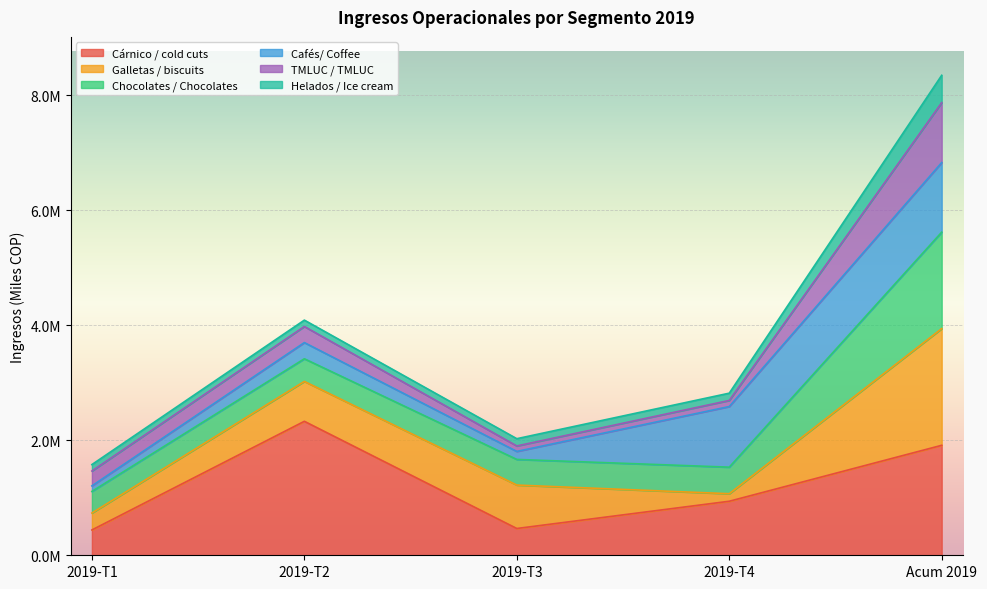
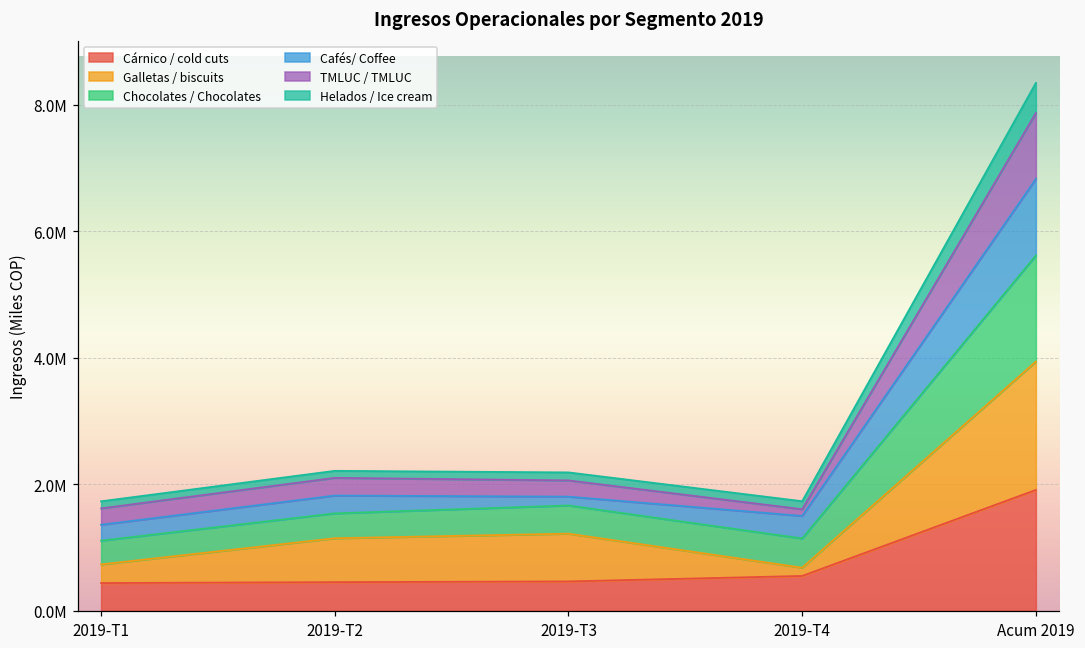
  {
    "Cárnico / cold cuts": {
      "2019-T1": 400000,
-     "2019-T2": 2300000,
+     "2019-T2": 500000,
      "2019-T3": 500000,
-     "2019-T4": 900000,
+     "2019-T4": 600000,
      "Acum 2019": 1900000
    },
    "Galletas / biscuits": {
      "2019-T1": 300000,
      "2019-T2": 700000,
      "2019-T3": 800000,
      "2019-T4": 100000,
      "Acum 2019": 2000000
    },
    "Cafés/ Coffee": {
-     "2019-T1": 100000,
+     "2019-T1": 300000,
      "2019-T2": 300000,
      "2019-T3": 100000,
-     "2019-T4": 1100000,
+     "2019-T4": 400000,
      "Acum 2019": 1200000
    },
    "TMLUC / TMLUC": {
      "2019-T1": 300000,
      "2019-T2": 300000,
-     "2019-T3": 100000,
+     "2019-T3": 300000,
      "2019-T4": 100000,
      "Acum 2019": 1000000
    }
  }
